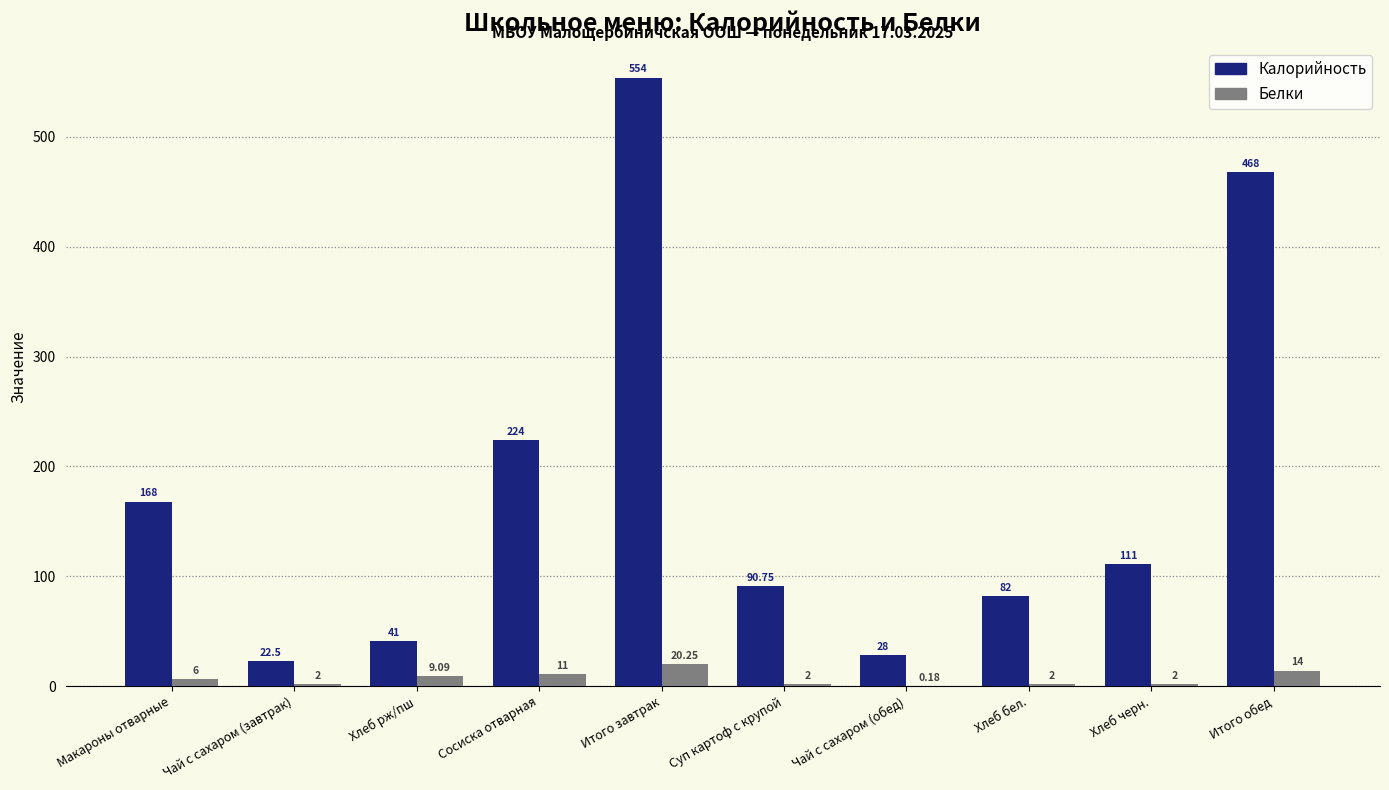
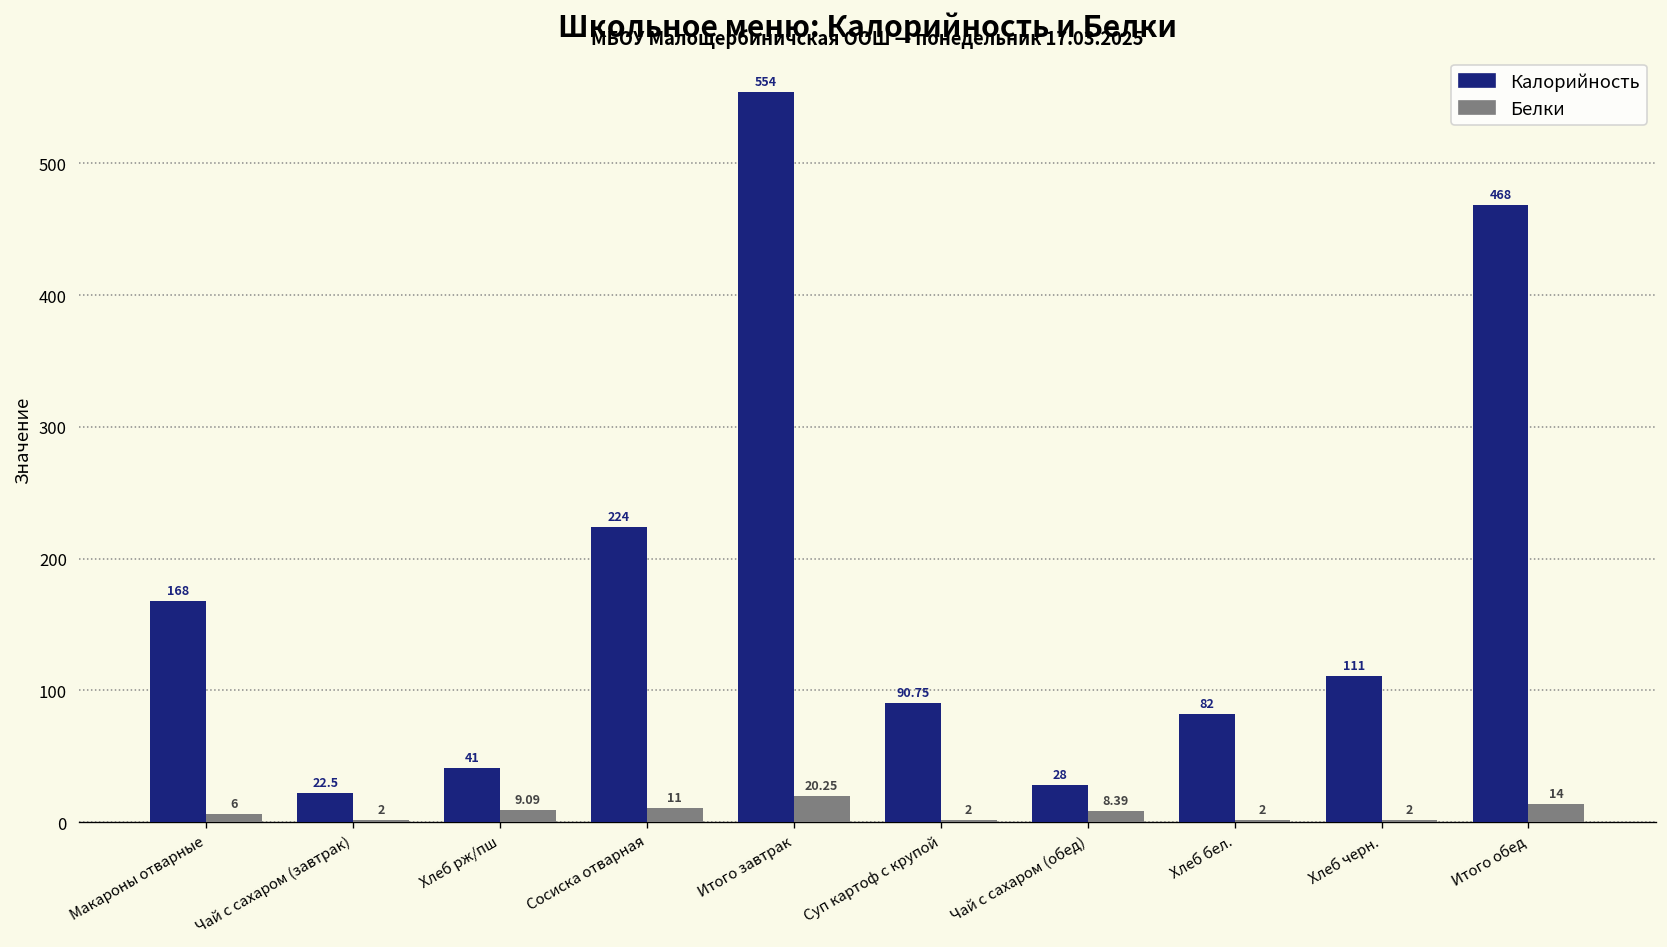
  {
    "Калорийность": {
      "Макароны отварные": 168,
      "Чай с сахаром (завтрак)": 22.5,
      "Хлеб рж/пш": 41,
      "Сосиска отварная": 224,
      "Итого завтрак": 554,
      "Суп картоф с крупой": 90.75,
      "Чай с сахаром (обед)": 28,
      "Хлеб бел.": 82,
      "Хлеб черн.": 111,
      "Итого обед": 468
    },
    "Белки": {
      "Макароны отварные": 6,
      "Чай с сахаром (завтрак)": 2,
      "Хлеб рж/пш": 9.09,
      "Сосиска отварная": 11,
      "Итого завтрак": 20.25,
      "Суп картоф с крупой": 2,
-     "Чай с сахаром (обед)": 0.18,
+     "Чай с сахаром (обед)": 8.39,
      "Хлеб бел.": 2,
      "Хлеб черн.": 2,
      "Итого обед": 14
    }
  }
